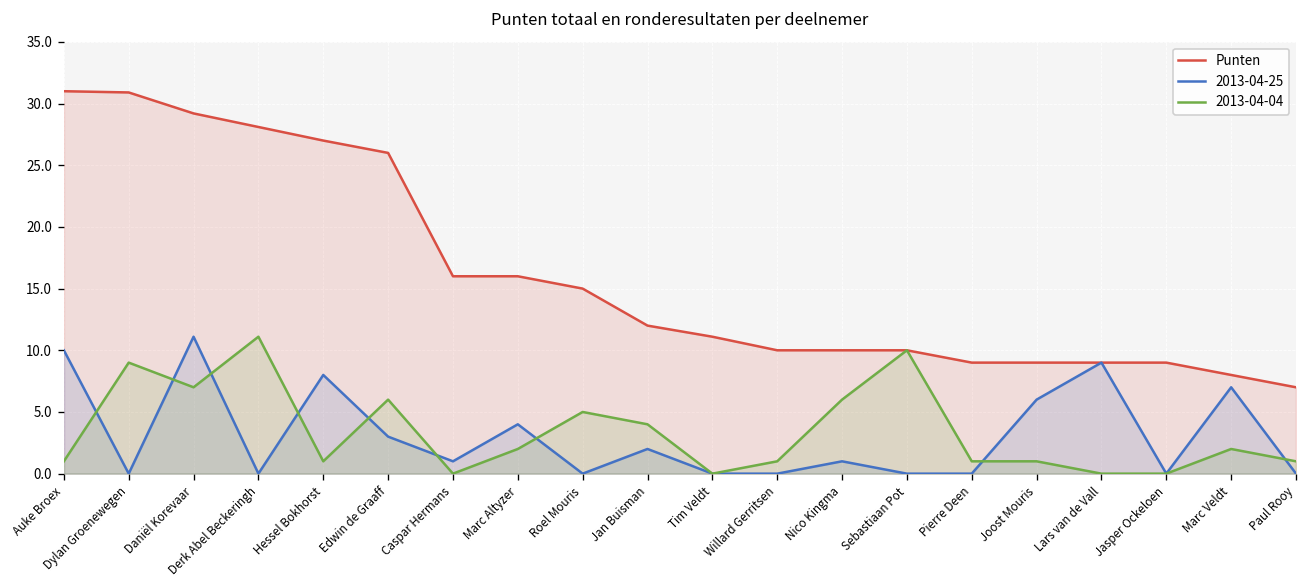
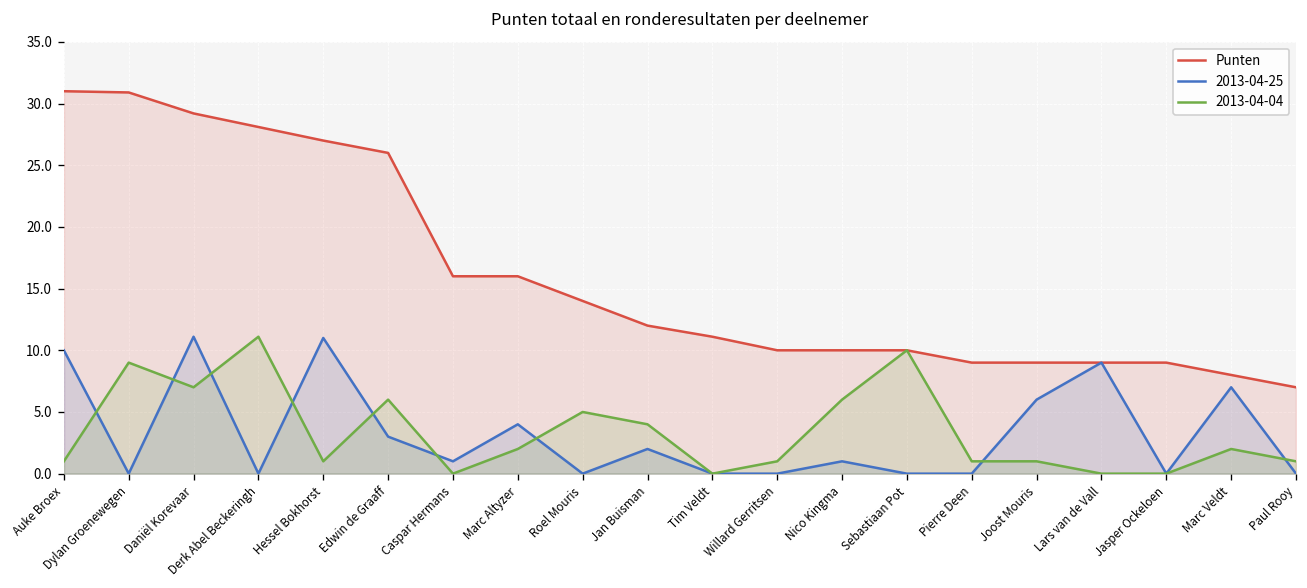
  {
    "Punten": {
      "Auke Broex": 31,
      "Dylan Groenewegen": 31,
      "Daniël Korevaar": 29,
      "Derk Abel Beckeringh": 28,
      "Hessel Bokhorst": 27,
      "Edwin de Graaff": 26,
      "Caspar Hermans": 16,
      "Marc Altyzer": 16,
-     "Roel Mouris": 15,
+     "Roel Mouris": 14,
      "Jan Buisman": 12,
      "Tim Veldt": 11,
      "Willard Gerritsen": 10,
      "Nico Kingma": 10,
      "Pierre Deen": 9,
      "Joost Mouris": 9,
      "Jasper Ockeloen": 9,
      "Marc Veldt": 8,
      "Paul Rooy": 7
    },
    "2013-04-25": {
      "Auke Broex": 10,
      "Dylan Groenewegen": 0,
      "Daniël Korevaar": 11,
      "Derk Abel Beckeringh": 0,
-     "Hessel Bokhorst": 8,
+     "Hessel Bokhorst": 11,
      "Edwin de Graaff": 3,
      "Caspar Hermans": 1,
      "Marc Altyzer": 4,
      "Roel Mouris": 0,
      "Jan Buisman": 2,
      "Willard Gerritsen": 0,
      "Nico Kingma": 1,
      "Sebastiaan Pot": 0,
      "Pierre Deen": 0,
      "Joost Mouris": 6,
      "Marc Veldt": 7,
      "Paul Rooy": 0
    },
    "2013-04-04": {
      "Auke Broex": 1,
      "Dylan Groenewegen": 9,
      "Daniël Korevaar": 7,
      "Derk Abel Beckeringh": 11,
      "Hessel Bokhorst": 1,
      "Edwin de Graaff": 6,
      "Caspar Hermans": 0,
      "Marc Altyzer": 2,
      "Roel Mouris": 5,
      "Jan Buisman": 4,
      "Willard Gerritsen": 1,
      "Nico Kingma": 6,
      "Pierre Deen": 1,
      "Joost Mouris": 1,
      "Lars van de Vall": 0,
      "Marc Veldt": 2,
      "Paul Rooy": 1
    }
  }
